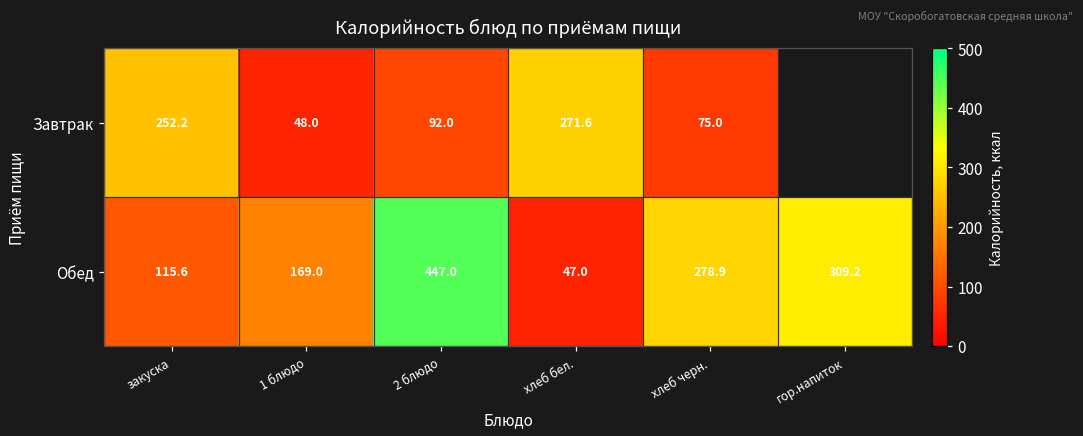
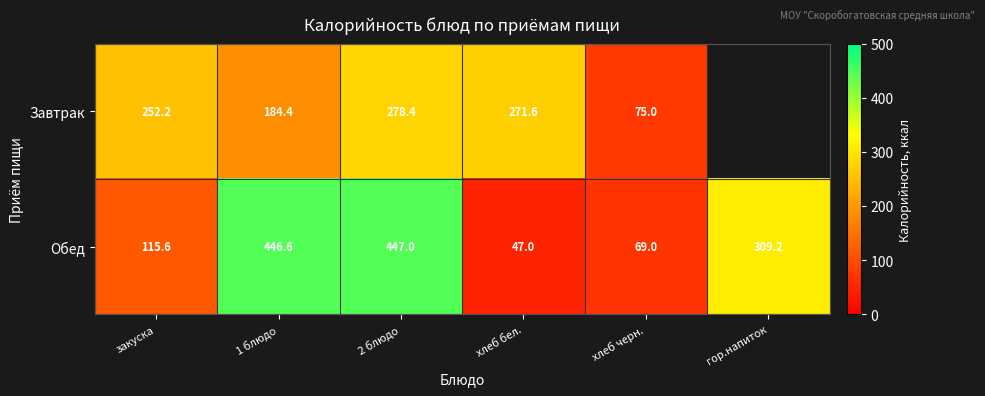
  {
    "Завтрак": {
      "закуска": 252.2,
-     "1 блюдо": 48.0,
-     "2 блюдо": 92.0,
+     "1 блюдо": 184.4,
+     "2 блюдо": 278.4,
      "хлеб бел.": 271.6,
      "хлеб черн.": 75.0
    },
    "Обед": {
      "закуска": 115.6,
-     "1 блюдо": 169.0,
+     "1 блюдо": 446.6,
      "2 блюдо": 447.0,
      "хлеб бел.": 47.0,
-     "хлеб черн.": 278.9,
+     "хлеб черн.": 69.0,
      "гор.напиток": 309.2
    }
  }
